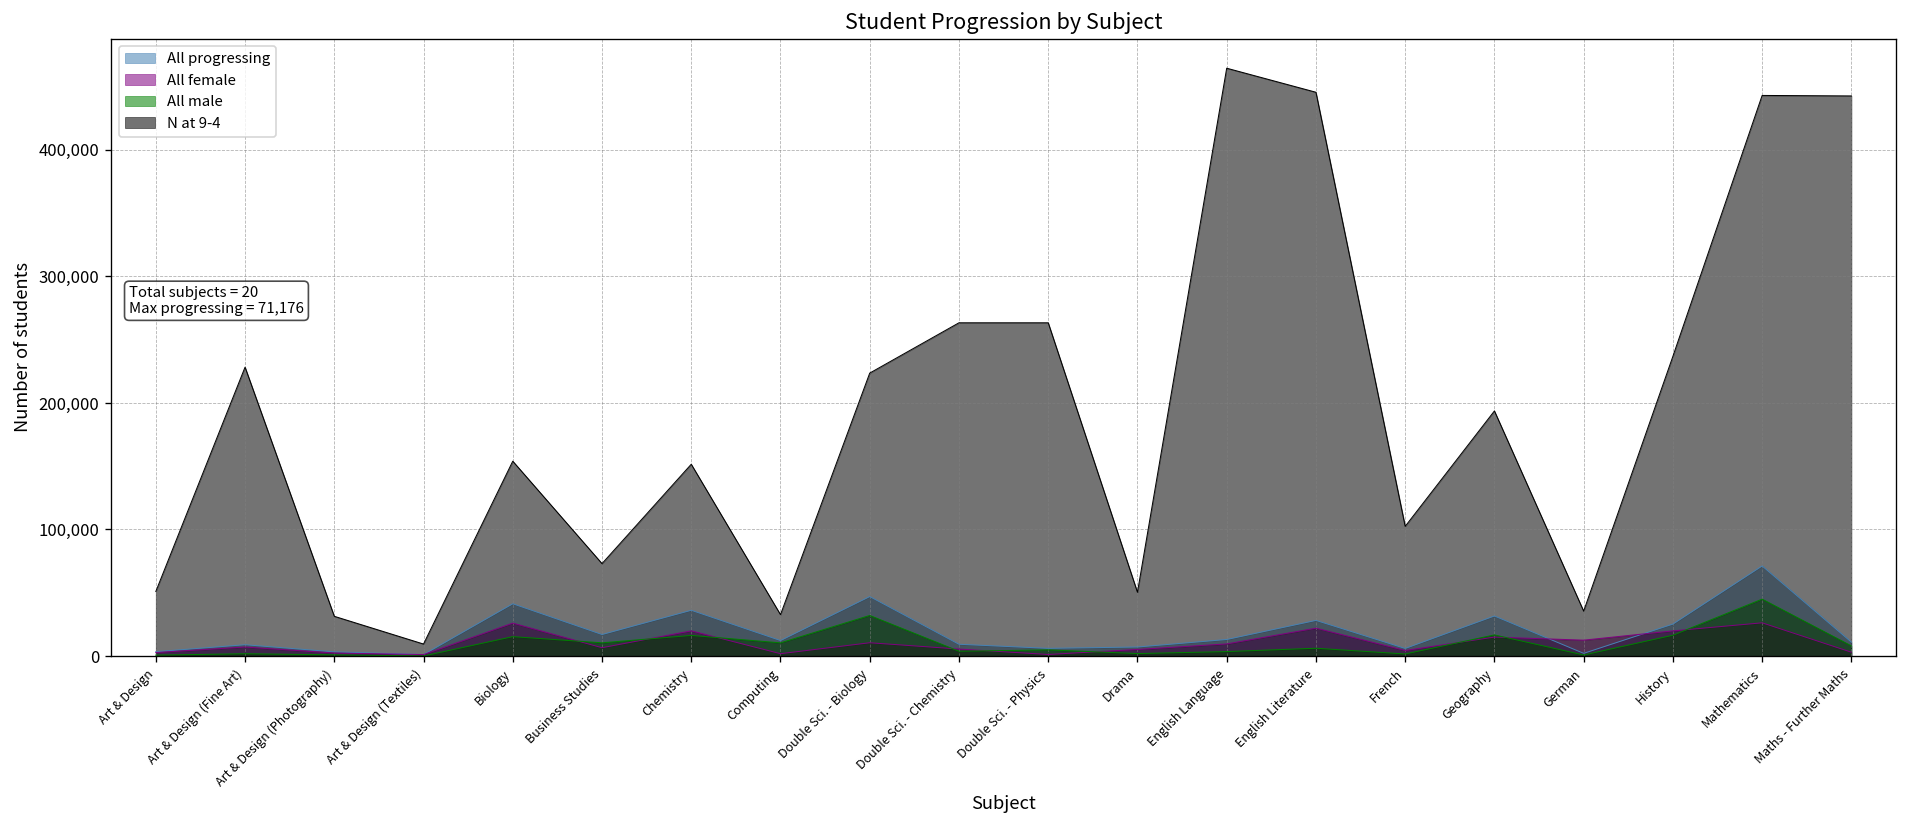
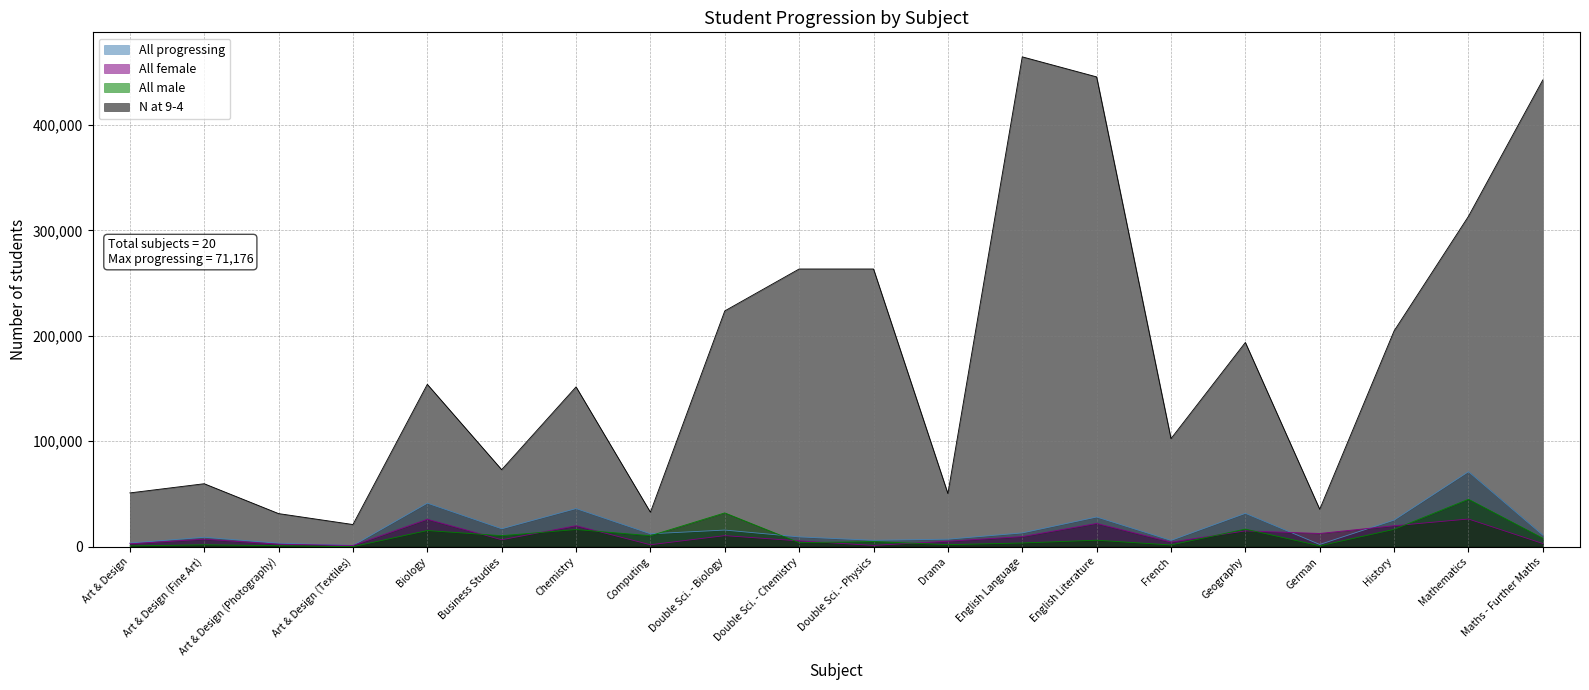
  {
    "All progressing": {
      "Biology": "41,000",
      "Business Studies": "17,000",
      "Chemistry": "36,000",
-     "Double Sci. - Biology": "47,000",
+     "Double Sci. - Biology": "16,000",
      "Double Sci. - Chemistry": "9,000",
      "English Language": "13,000",
      "English Literature": "28,000",
      "Geography": "32,000",
      "History": "25,000",
      "Mathematics": "71,000",
      "Maths - Further Maths": "11,000"
    },
    "All female": {
      "Biology": "26,000",
      "Business Studies": "7,000",
      "Chemistry": "20,000",
      "Computing": "2,000",
      "Double Sci. - Biology": "10,000",
      "Double Sci. - Physics": "1,000",
      "English Language": "10,000",
      "English Literature": "22,000",
      "German": "13,000",
      "History": "20,000",
      "Mathematics": "26,000",
      "Maths - Further Maths": "3,000"
    },
    "All male": {
      "Art & Design (Fine Art)": "2,000",
      "Biology": "15,000",
      "Business Studies": "10,000",
      "Chemistry": "16,000",
      "Double Sci. - Biology": "32,000",
      "Drama": "2,000",
      "English Language": "4,000",
      "English Literature": "6,000",
      "French": "2,000",
      "History": "16,000",
      "Mathematics": "45,000",
      "Maths - Further Maths": "8,000"
    },
    "N at 9-4": {
      "Art & Design": "51,000",
-     "Art & Design (Fine Art)": "228,000",
+     "Art & Design (Fine Art)": "60,000",
      "Art & Design (Photography)": "31,000",
-     "Art & Design (Textiles)": "9,000",
+     "Art & Design (Textiles)": "21,000",
      "Biology": "154,000",
      "Business Studies": "73,000",
      "Chemistry": "152,000",
      "Computing": "33,000",
      "Double Sci. - Biology": "224,000",
      "Double Sci. - Chemistry": "263,000",
      "Double Sci. - Physics": "263,000",
      "Drama": "50,000",
      "English Language": "465,000",
      "English Literature": "446,000",
      "French": "102,000",
      "Geography": "194,000",
      "German": "35,000",
-     "History": "237,000",
-     "Mathematics": "443,000",
+     "History": "205,000",
+     "Mathematics": "313,000",
      "Maths - Further Maths": "443,000"
    }
  }
